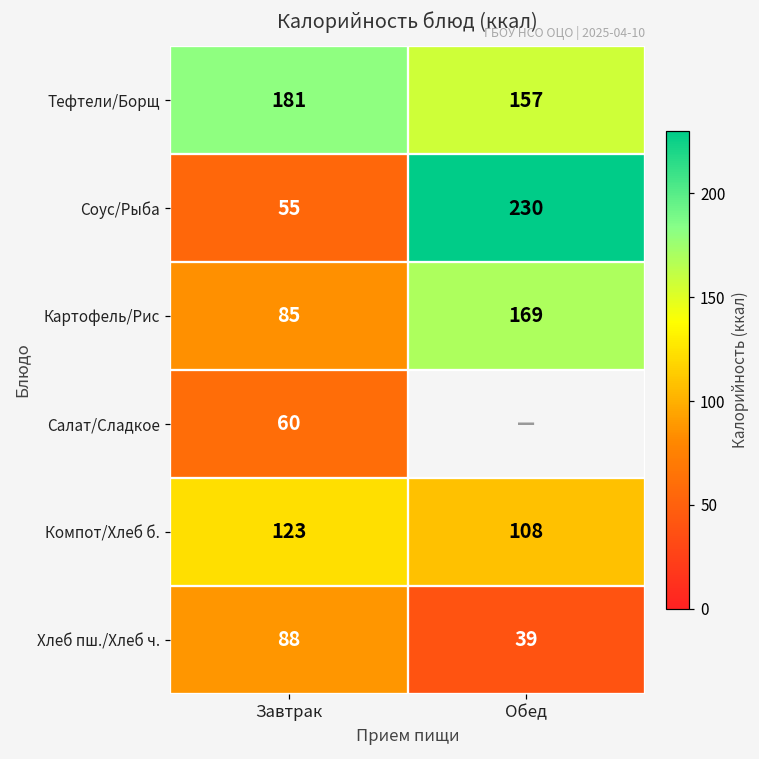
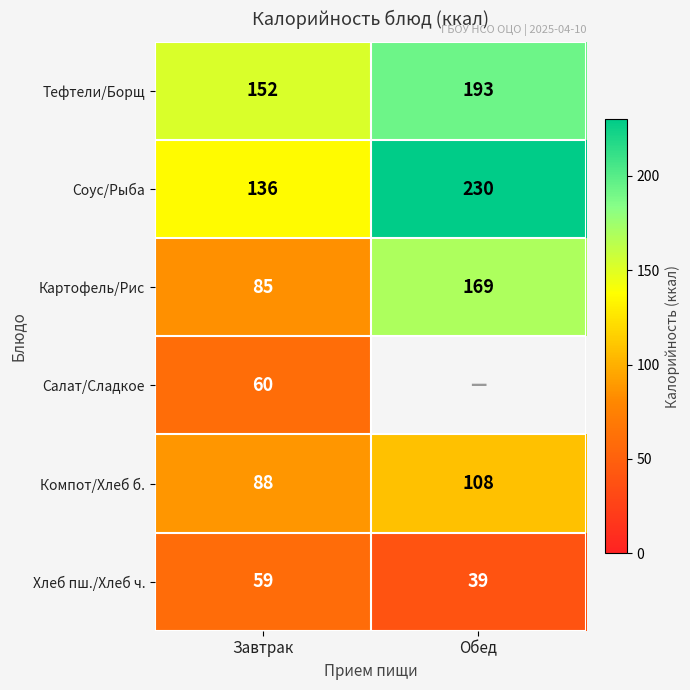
  {
    "Тефтели/Борщ": {
-     "Завтрак": 181,
-     "Обед": 157
+     "Завтрак": 152,
+     "Обед": 193
    },
    "Соус/Рыба": {
-     "Завтрак": 55,
+     "Завтрак": 136,
      "Обед": 230
    },
    "Картофель/Рис": {
      "Завтрак": 85,
      "Обед": 169
    },
    "Салат/Сладкое": {
      "Завтрак": 60
    },
    "Компот/Хлеб б.": {
-     "Завтрак": 123,
+     "Завтрак": 88,
      "Обед": 108
    },
    "Хлеб пш./Хлеб ч.": {
-     "Завтрак": 88,
+     "Завтрак": 59,
      "Обед": 39
    }
  }
